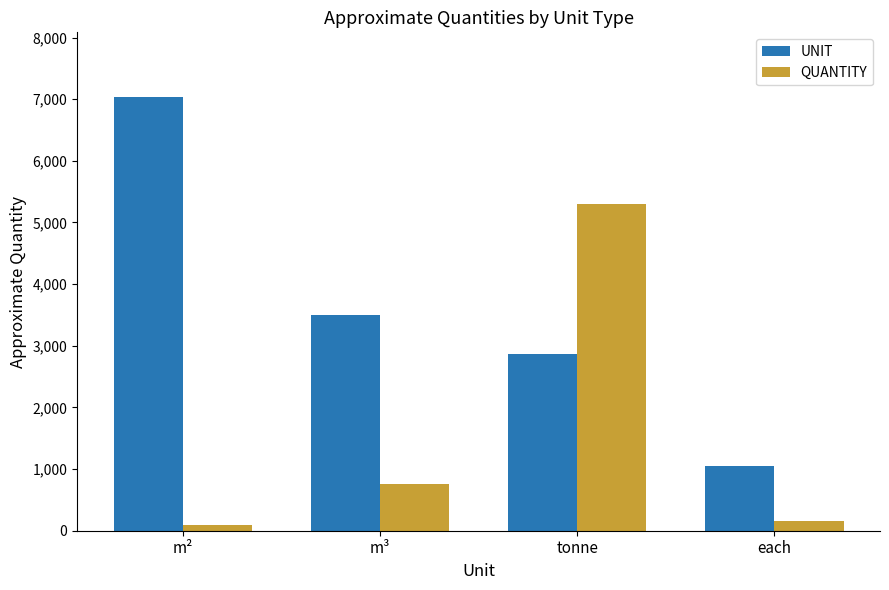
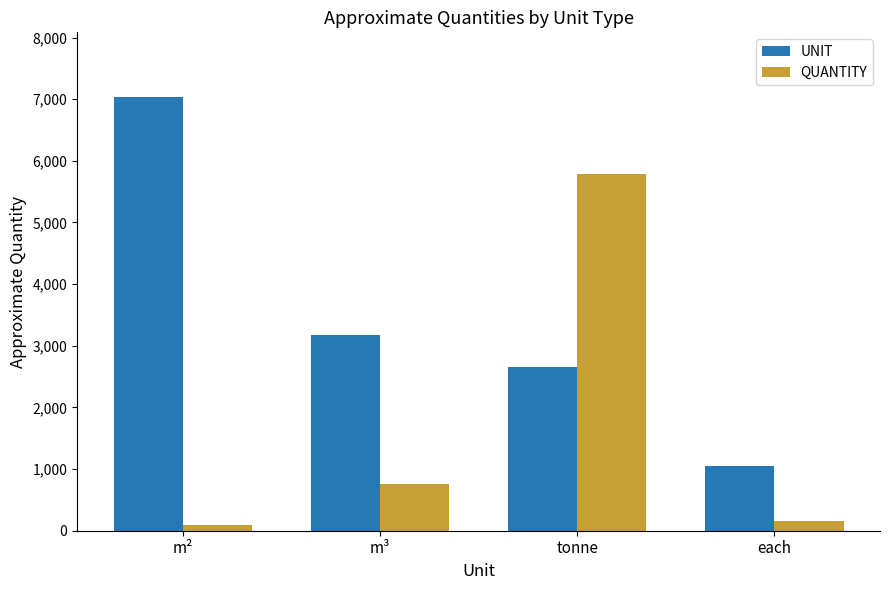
  {
    "UNIT": {
      "m²": "7,000",
-     "m³": "3,500",
-     "tonne": "2,900",
+     "m³": "3,200",
+     "tonne": "2,700",
      "each": "1,100"
    },
    "QUANTITY": {
      "m²": "100",
      "m³": "800",
-     "tonne": "5,300",
+     "tonne": "5,800",
      "each": "200"
    }
  }
